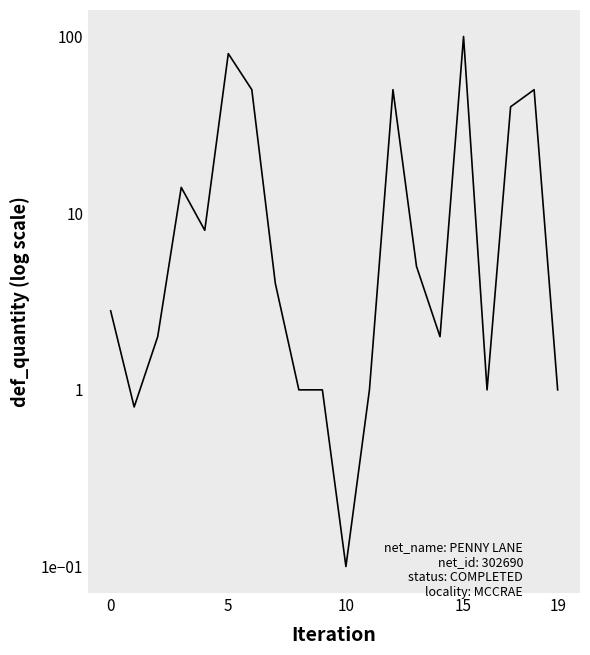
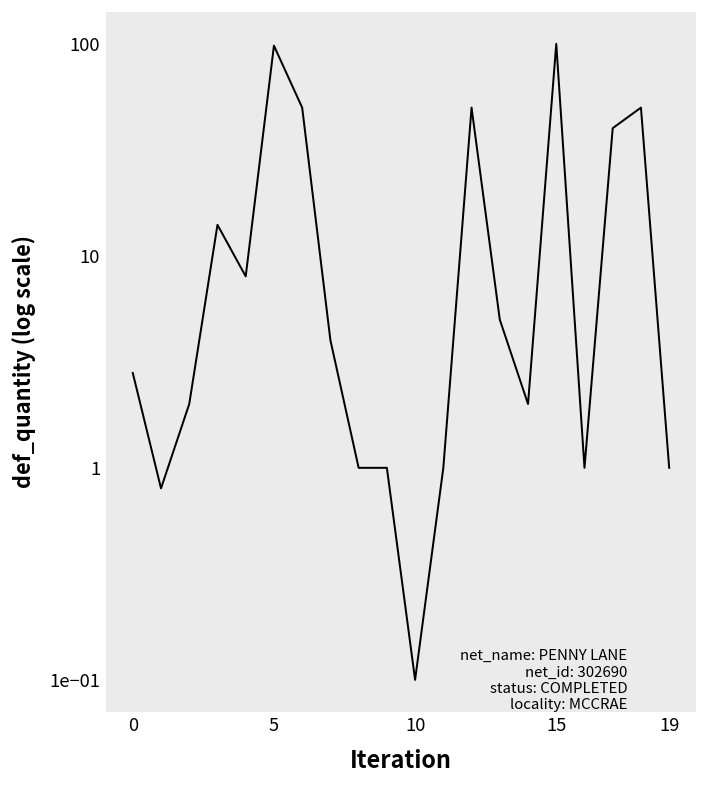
  {
    "0": 2.8,
-   "5": 80,
+   "5": 100,
    "10": 0.10,
    "15": 100,
    "19": 1
  }
